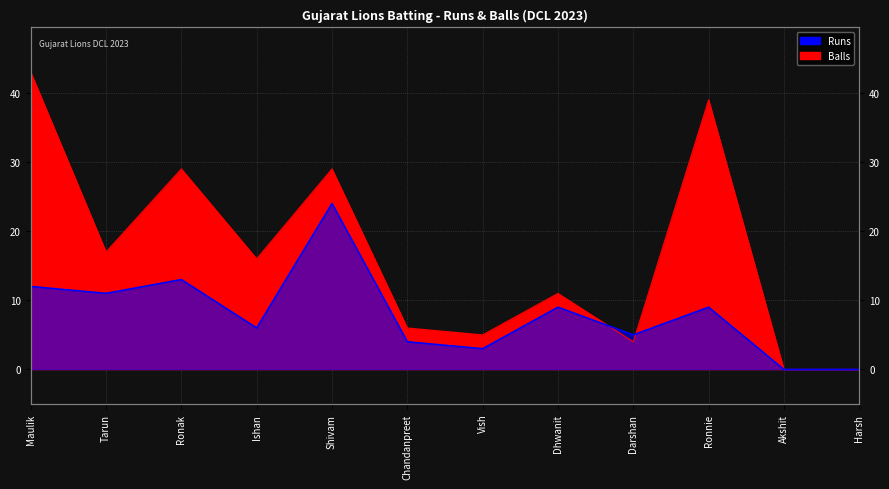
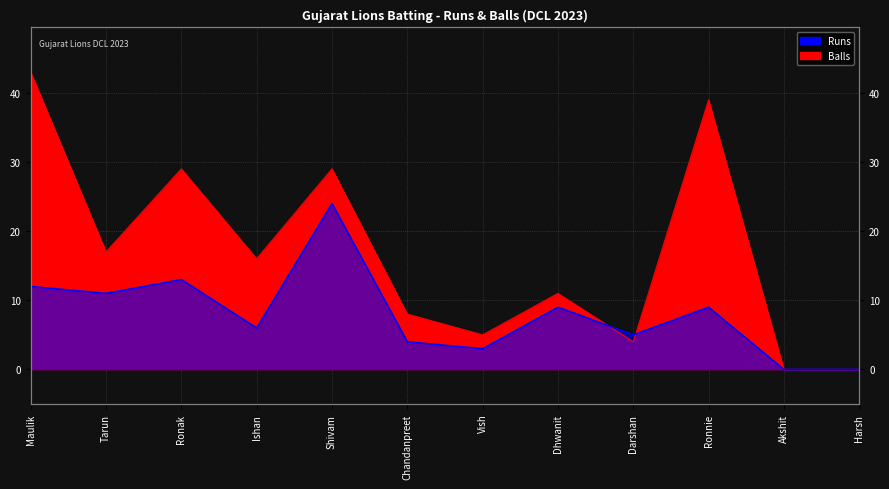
  {
    "Balls": {
      "Maulik": 43,
      "Tarun": 17,
      "Ronak": 29,
      "Ishan": 16,
      "Shivam": 29,
-     "Chandanpreet": 6,
+     "Chandanpreet": 8,
      "Vish": 5,
      "Dhwanit": 11,
      "Darshan": 4,
      "Ronnie": 39
    },
    "Runs": {
      "Maulik": 12,
      "Tarun": 11,
      "Ronak": 13,
      "Ishan": 6,
      "Shivam": 24,
      "Chandanpreet": 4,
      "Vish": 3,
      "Dhwanit": 9,
      "Darshan": 5,
      "Ronnie": 9
    }
  }
